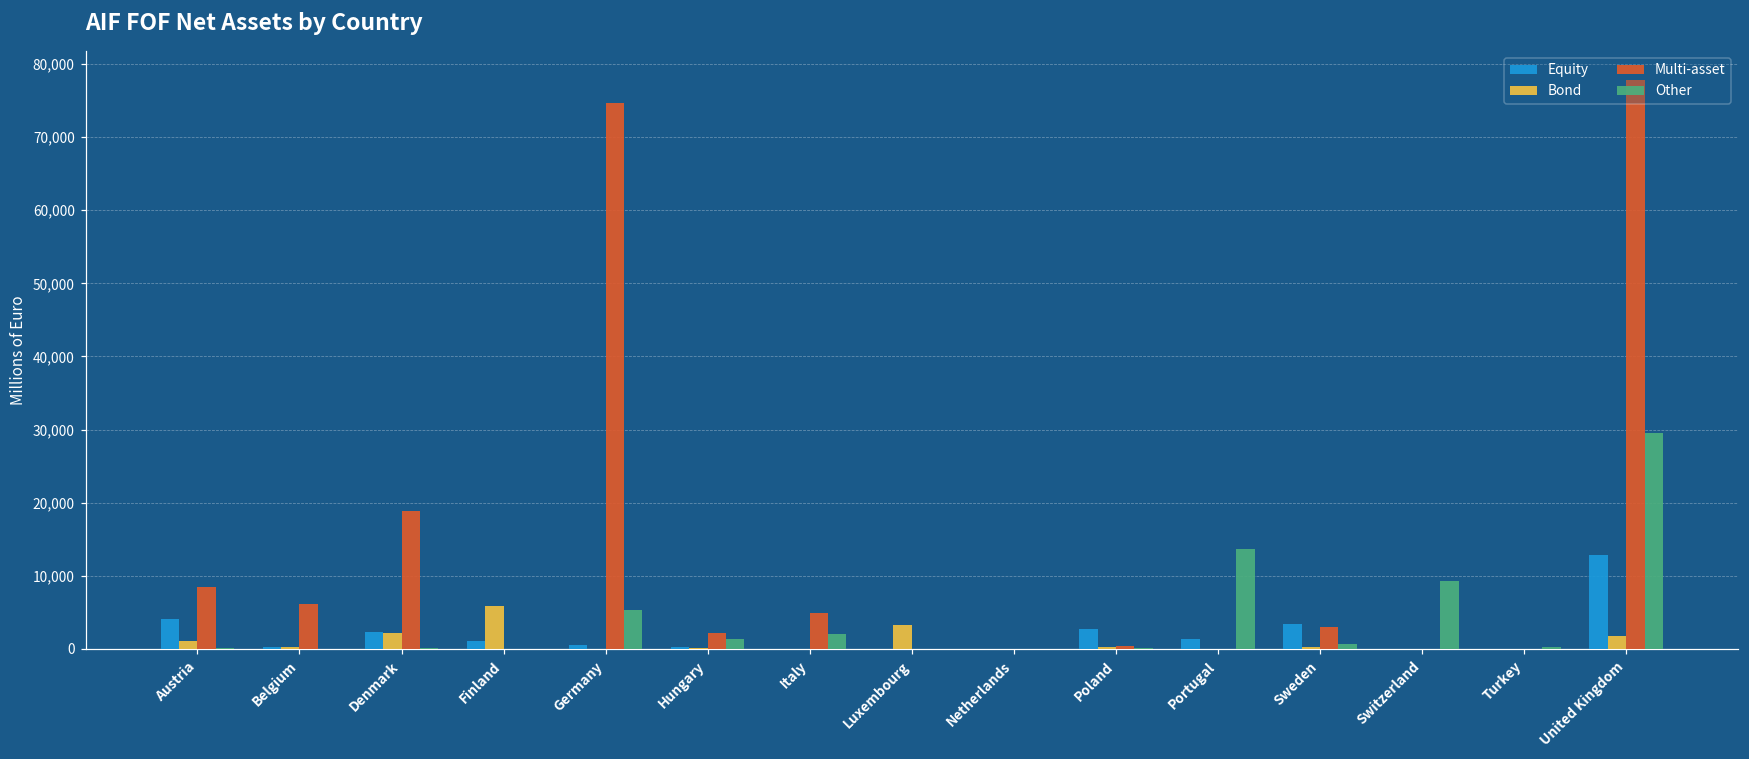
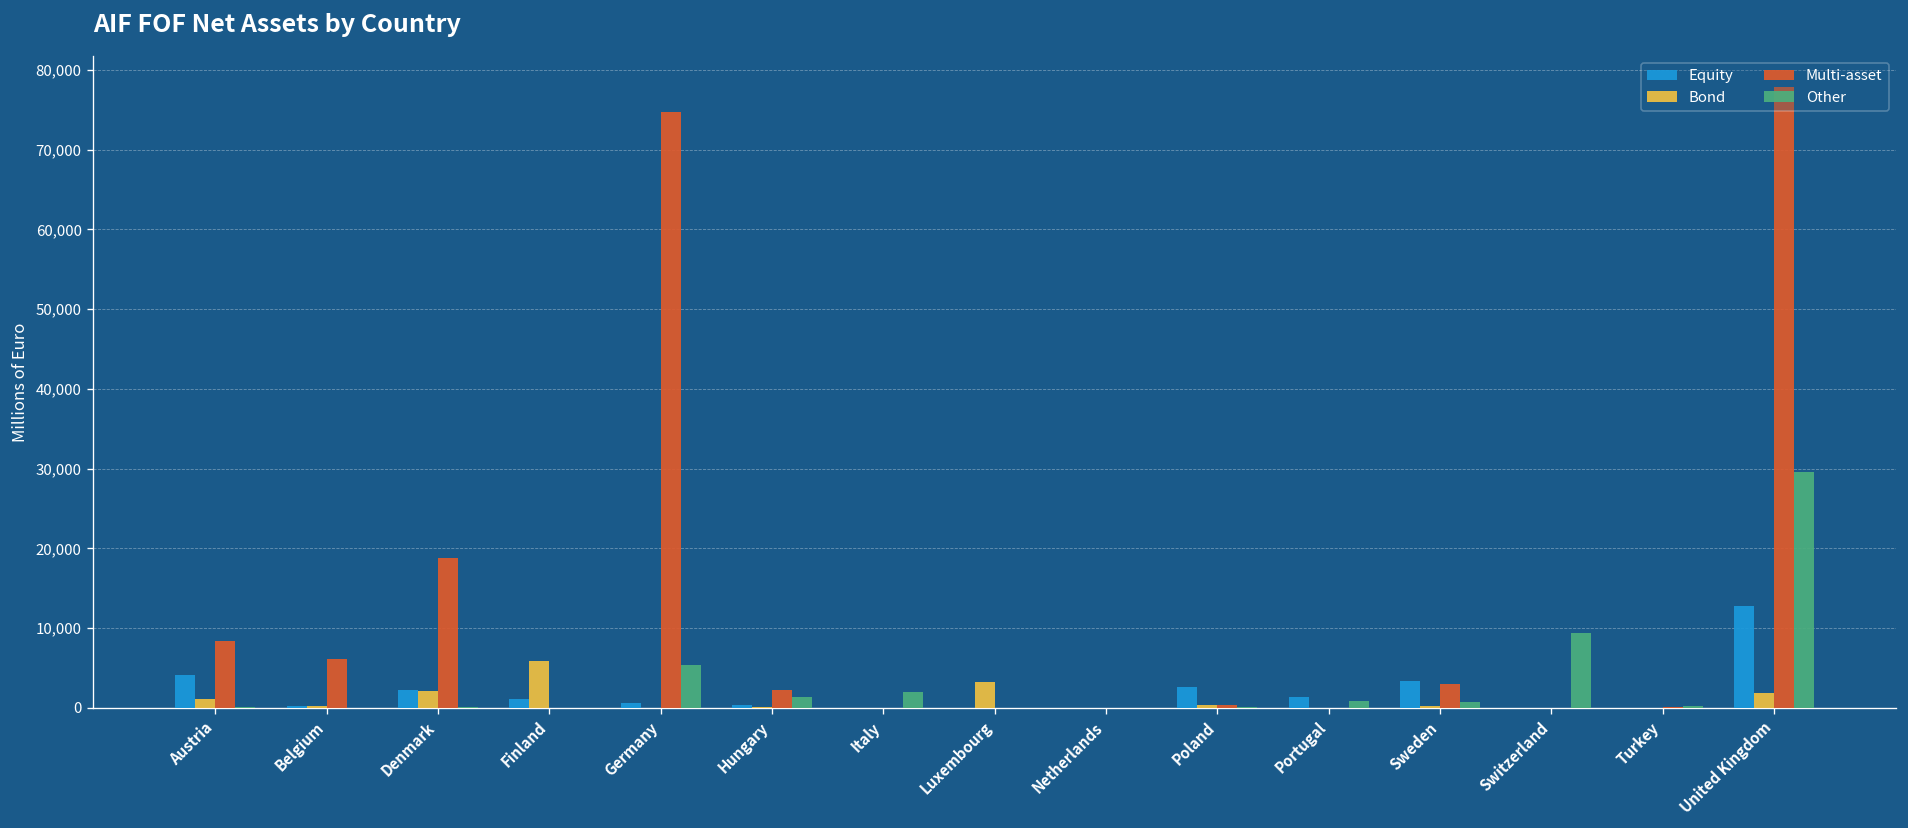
  {
    "Equity": {
      "Austria": "4,000",
      "Denmark": "2,000",
      "Finland": "1,000",
      "Germany": "1,000",
      "Italy": "0",
      "Luxembourg": "0",
      "Netherlands": "0",
      "Poland": "3,000",
      "Portugal": "1,000",
      "Sweden": "3,000",
      "Switzerland": "0",
      "Turkey": "0",
      "United Kingdom": "13,000"
    },
    "Bond": {
      "Austria": "1,000",
      "Denmark": "2,000",
      "Finland": "6,000",
      "Germany": "0",
      "Italy": "0",
      "Luxembourg": "3,000",
      "Netherlands": "0",
      "Switzerland": "0",
      "Turkey": "0",
      "United Kingdom": "2,000"
    },
    "Multi-asset": {
      "Austria": "8,000",
      "Belgium": "6,000",
      "Denmark": "19,000",
      "Finland": "0",
      "Germany": "75,000",
      "Hungary": "2,000",
-     "Italy": "5,000",
+     "Italy": "0",
      "Luxembourg": "0",
      "Netherlands": "0",
      "Poland": "0",
      "Sweden": "3,000",
      "Switzerland": "0"
    },
    "Other": {
      "Belgium": "0",
      "Finland": "0",
      "Germany": "5,000",
      "Hungary": "1,000",
      "Italy": "2,000",
      "Luxembourg": "0",
      "Netherlands": "0",
-     "Portugal": "14,000",
+     "Portugal": "1,000",
      "Sweden": "1,000",
      "Switzerland": "9,000",
      "United Kingdom": "30,000"
    }
  }
